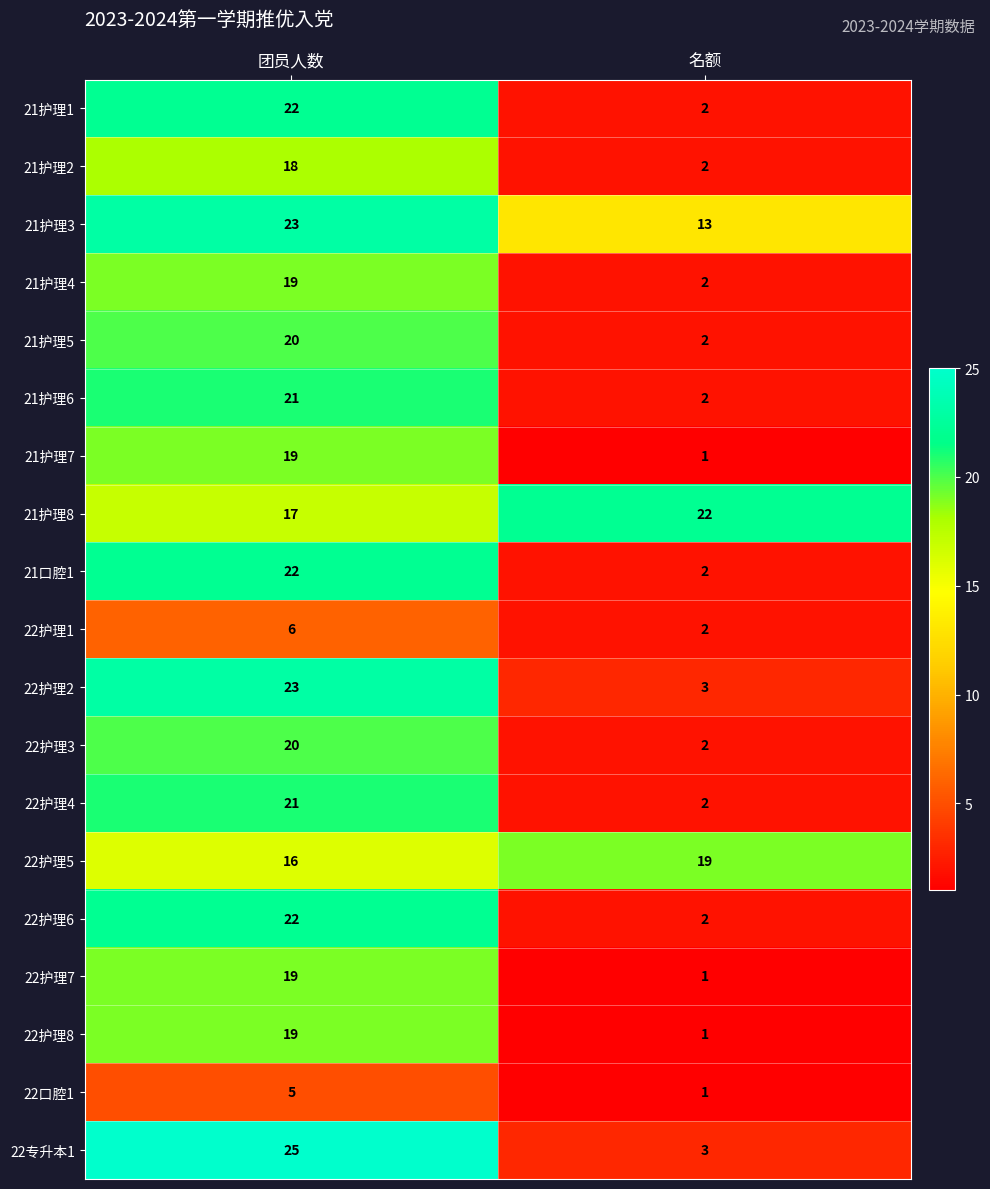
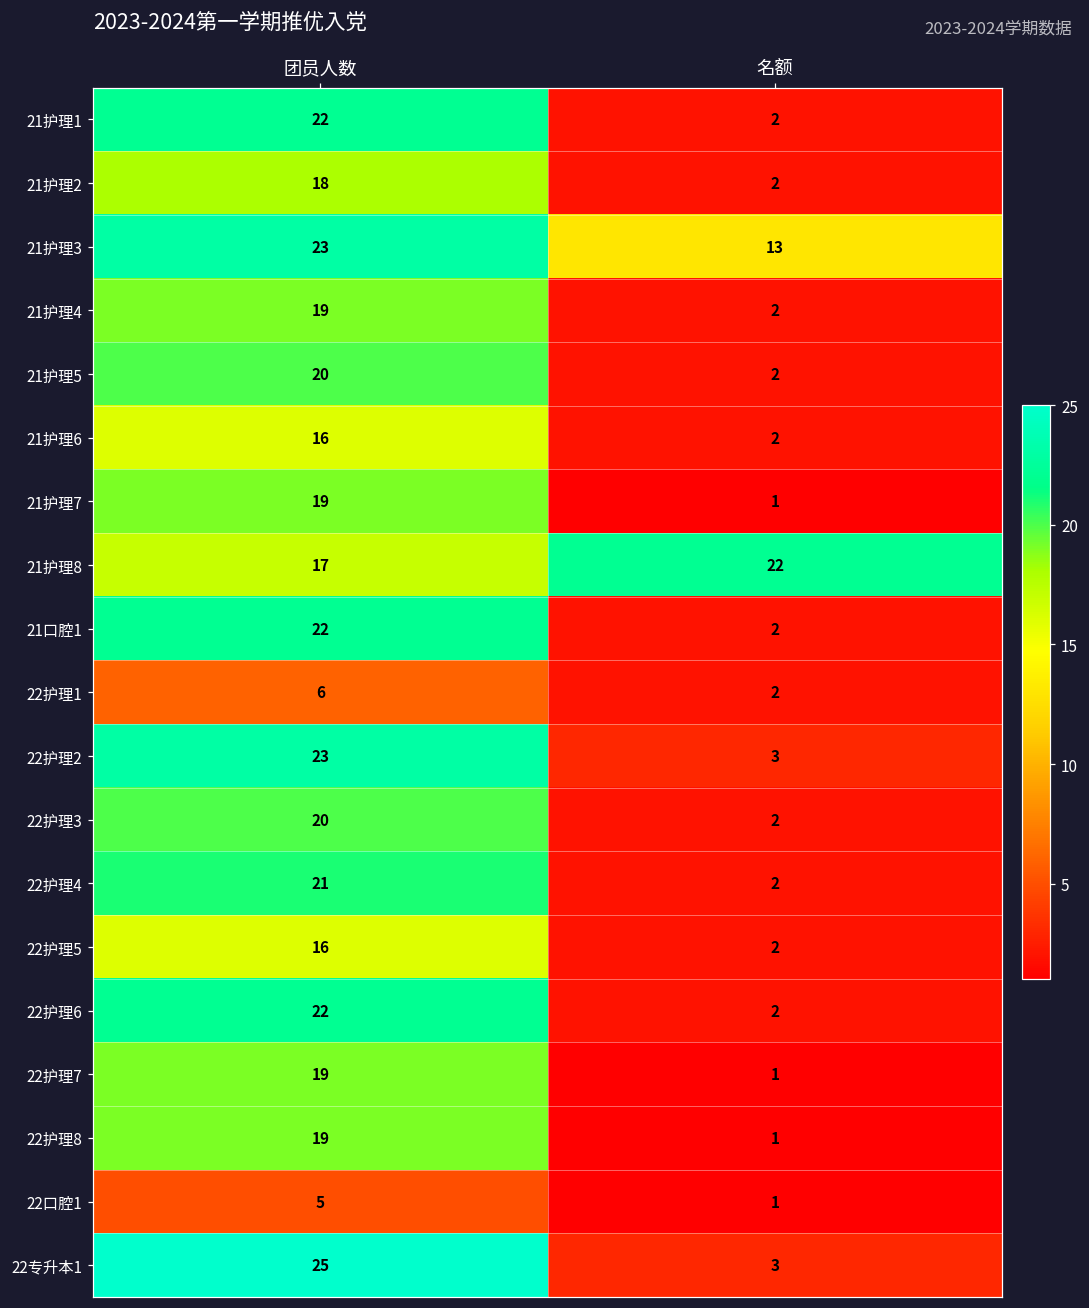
  {
    "21护理1": {
      "团员人数": 22,
      "名额": 2
    },
    "21护理2": {
      "团员人数": 18,
      "名额": 2
    },
    "21护理3": {
      "团员人数": 23,
      "名额": 13
    },
    "21护理4": {
      "团员人数": 19,
      "名额": 2
    },
    "21护理5": {
      "团员人数": 20,
      "名额": 2
    },
    "21护理6": {
-     "团员人数": 21,
+     "团员人数": 16,
      "名额": 2
    },
    "21护理7": {
      "团员人数": 19,
      "名额": 1
    },
    "21护理8": {
      "团员人数": 17,
      "名额": 22
    },
    "21口腔1": {
      "团员人数": 22,
      "名额": 2
    },
    "22护理1": {
      "团员人数": 6,
      "名额": 2
    },
    "22护理2": {
      "团员人数": 23,
      "名额": 3
    },
    "22护理3": {
      "团员人数": 20,
      "名额": 2
    },
    "22护理4": {
      "团员人数": 21,
      "名额": 2
    },
    "22护理5": {
      "团员人数": 16,
-     "名额": 19
+     "名额": 2
    },
    "22护理6": {
      "团员人数": 22,
      "名额": 2
    },
    "22护理7": {
      "团员人数": 19,
      "名额": 1
    },
    "22护理8": {
      "团员人数": 19,
      "名额": 1
    },
    "22口腔1": {
      "团员人数": 5,
      "名额": 1
    },
    "22专升本1": {
      "团员人数": 25,
      "名额": 3
    }
  }
